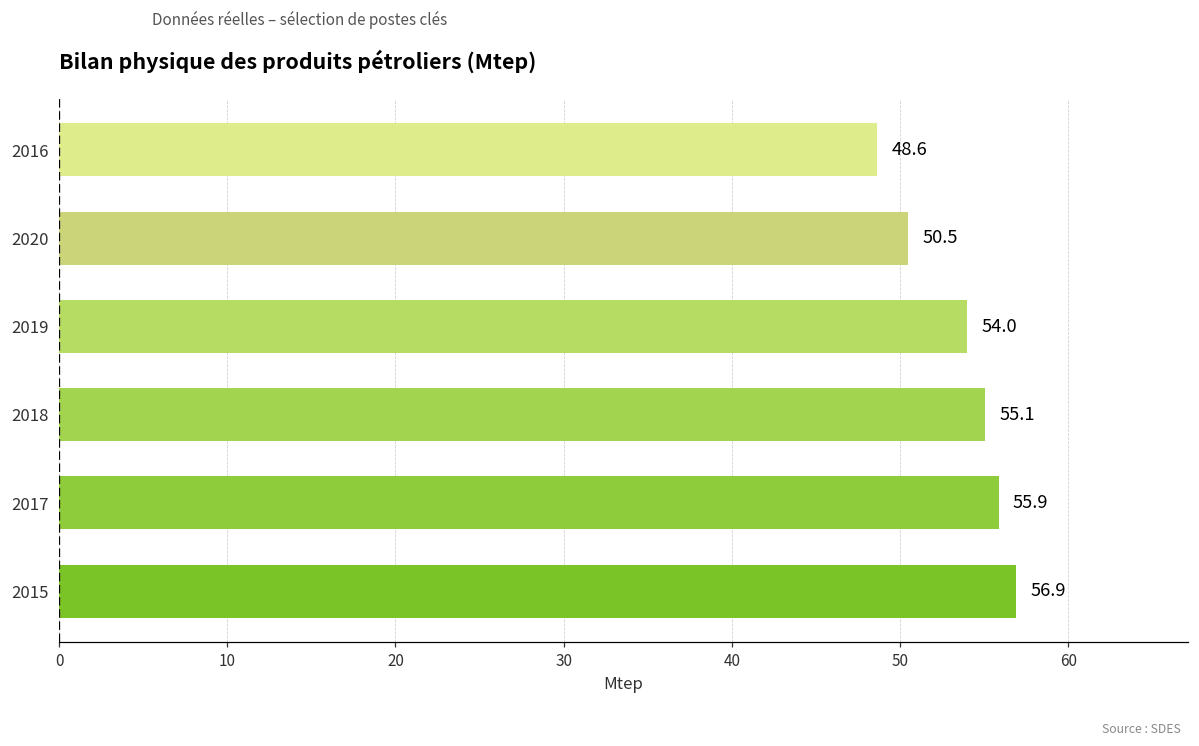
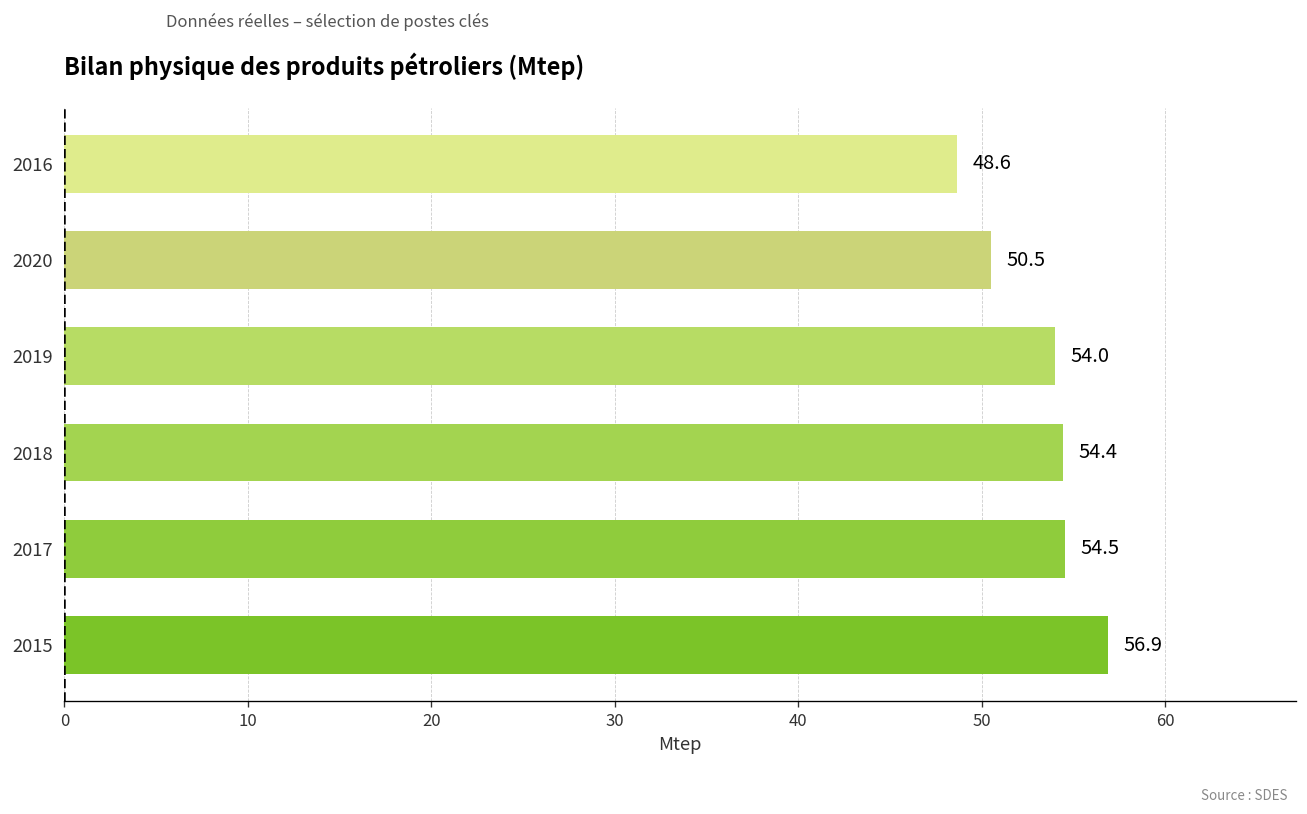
  {
    "2016": 48.6,
    "2020": 50.5,
    "2019": 54.0,
-   "2018": 55.1,
-   "2017": 55.9,
+   "2018": 54.4,
+   "2017": 54.5,
    "2015": 56.9
  }
